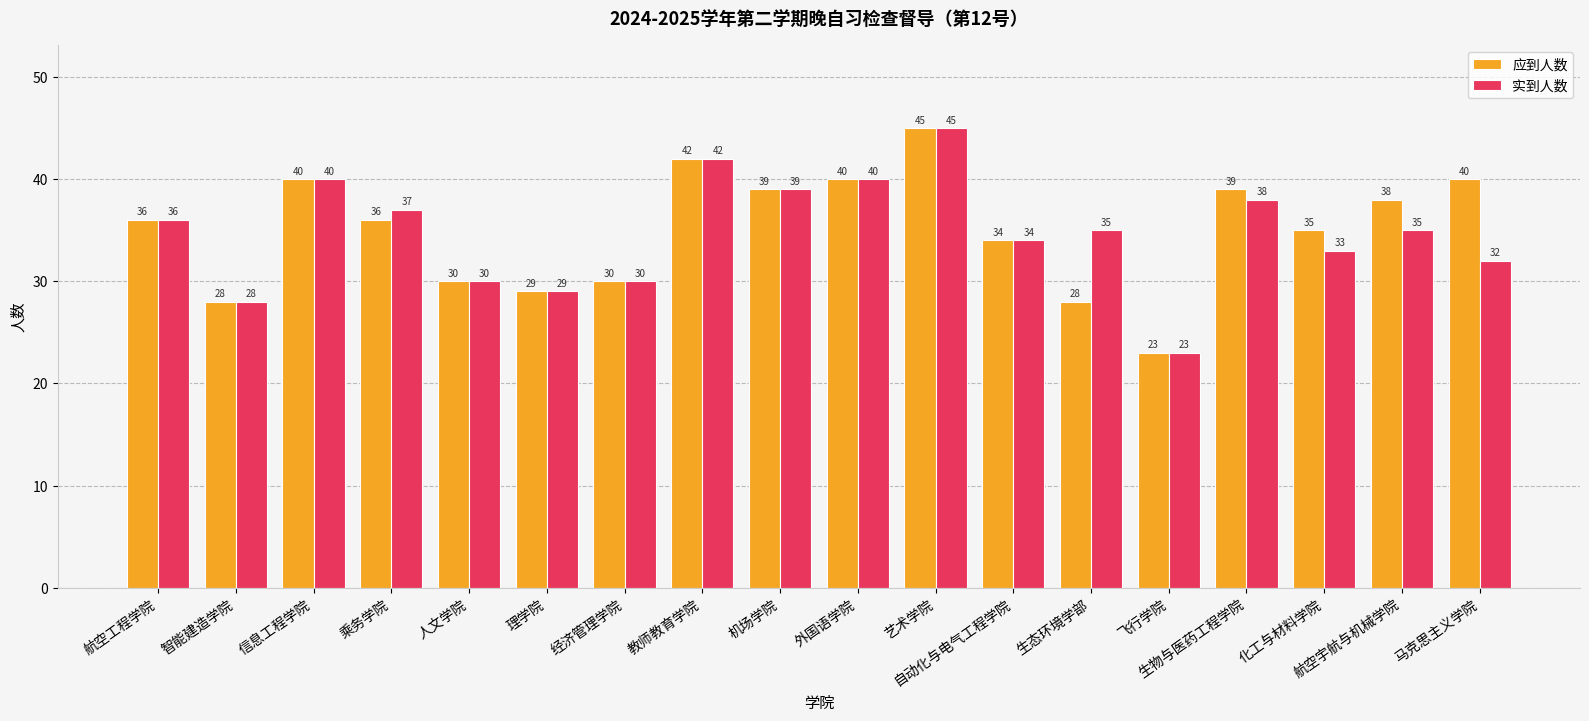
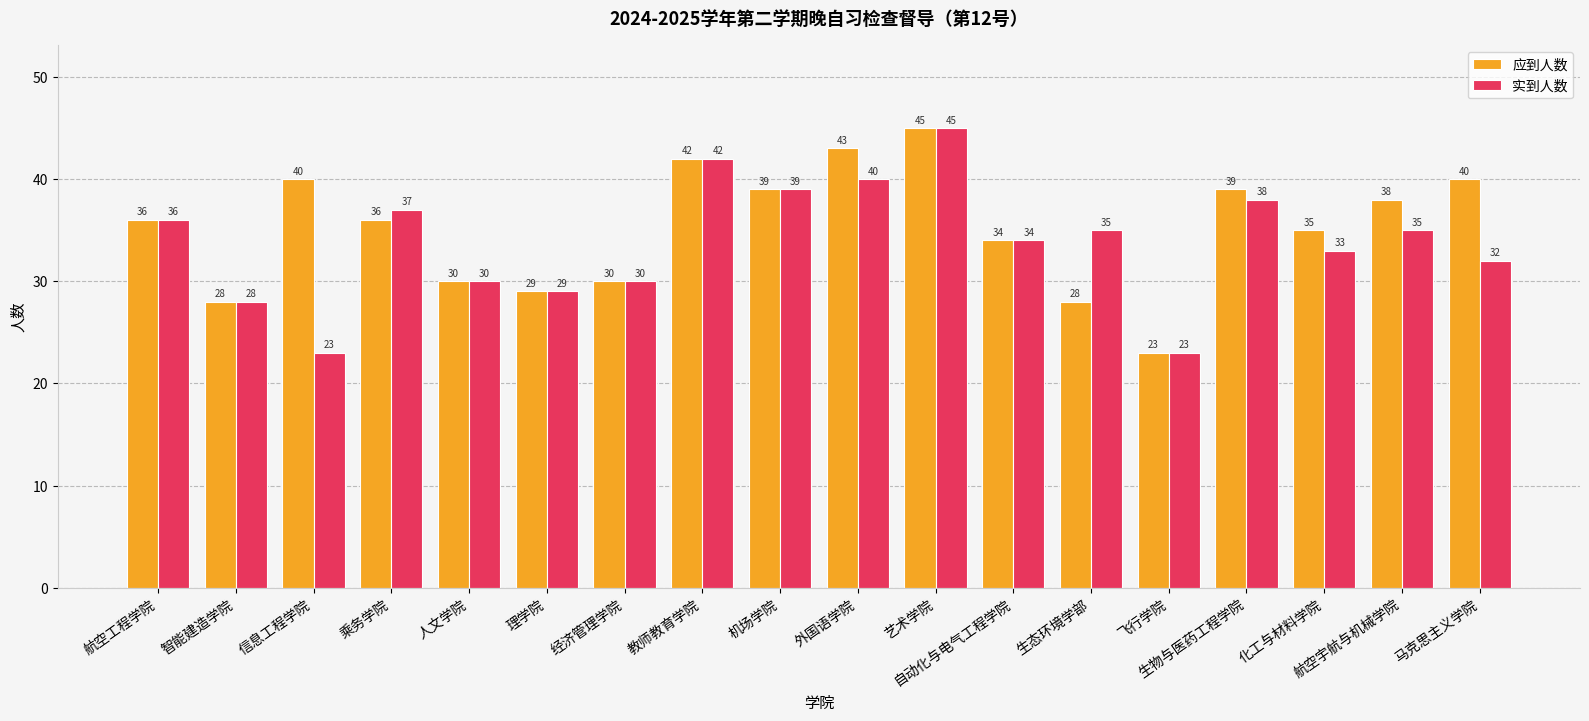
  {
    "应到人数": {
      "航空工程学院": 36,
      "智能建造学院": 28,
      "信息工程学院": 40,
      "乘务学院": 36,
      "人文学院": 30,
      "理学院": 29,
      "经济管理学院": 30,
      "教师教育学院": 42,
      "机场学院": 39,
-     "外国语学院": 40,
+     "外国语学院": 43,
      "艺术学院": 45,
      "自动化与电气工程学院": 34,
      "生态环境学部": 28,
      "飞行学院": 23,
      "生物与医药工程学院": 39,
      "化工与材料学院": 35,
      "航空宇航与机械学院": 38,
      "马克思主义学院": 40
    },
    "实到人数": {
      "航空工程学院": 36,
      "智能建造学院": 28,
-     "信息工程学院": 40,
+     "信息工程学院": 23,
      "乘务学院": 37,
      "人文学院": 30,
      "理学院": 29,
      "经济管理学院": 30,
      "教师教育学院": 42,
      "机场学院": 39,
      "外国语学院": 40,
      "艺术学院": 45,
      "自动化与电气工程学院": 34,
      "生态环境学部": 35,
      "飞行学院": 23,
      "生物与医药工程学院": 38,
      "化工与材料学院": 33,
      "航空宇航与机械学院": 35,
      "马克思主义学院": 32
    }
  }
